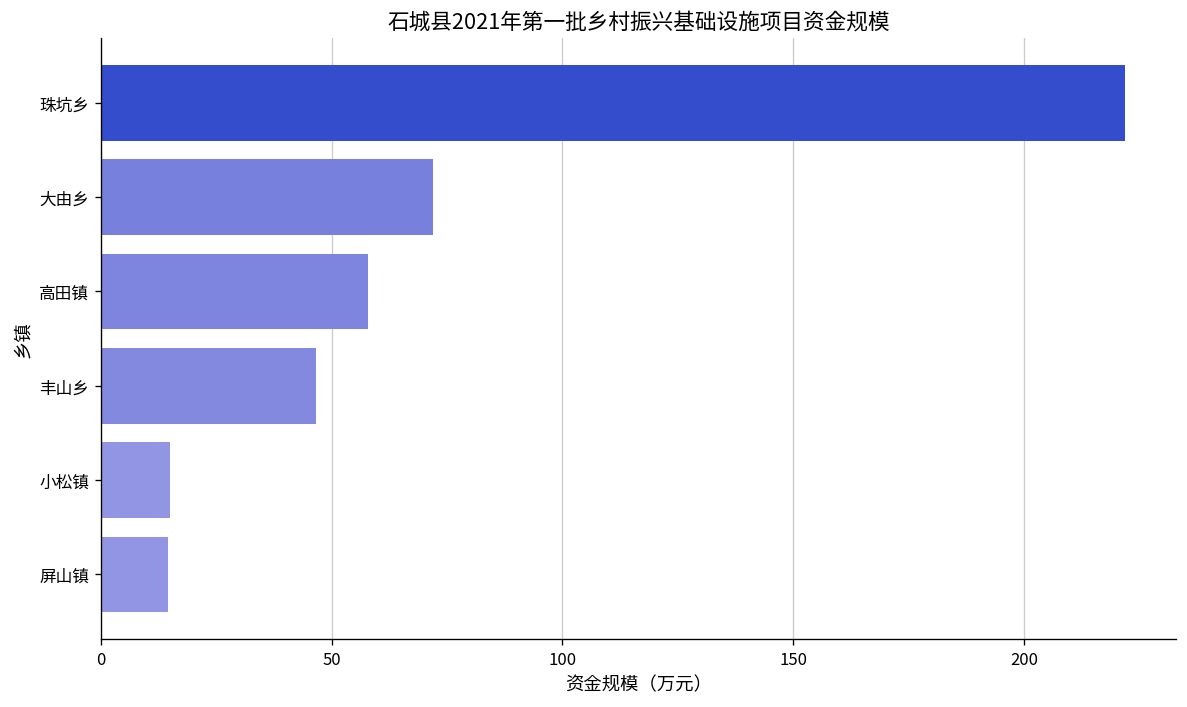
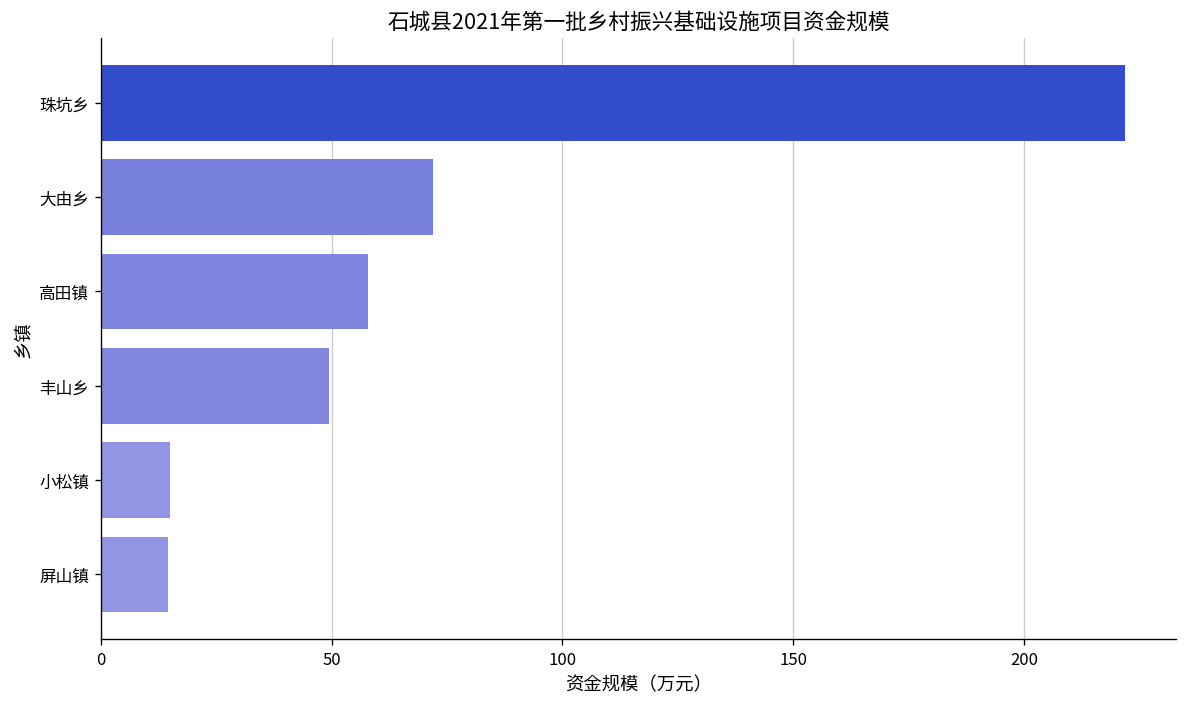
  {
    "珠坑乡": 222,
    "大由乡": 72,
    "高田镇": 58,
-   "丰山乡": 47,
+   "丰山乡": 50,
    "小松镇": 15,
    "屏山镇": 15
  }
